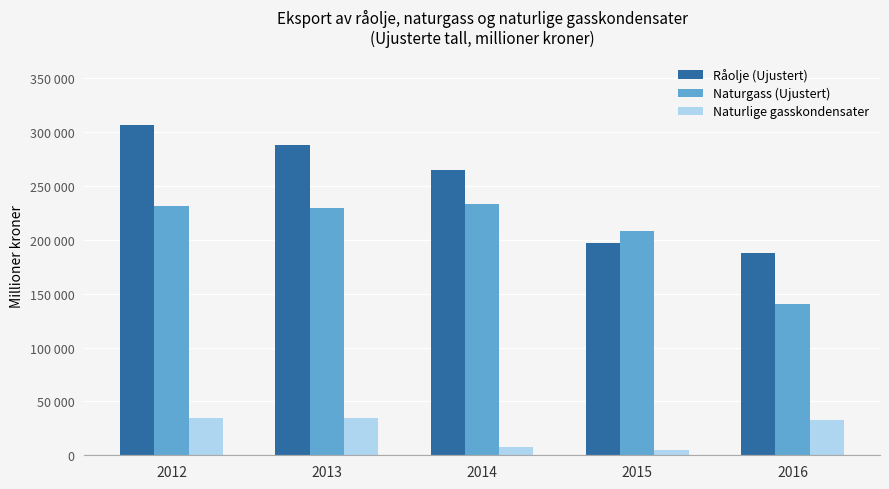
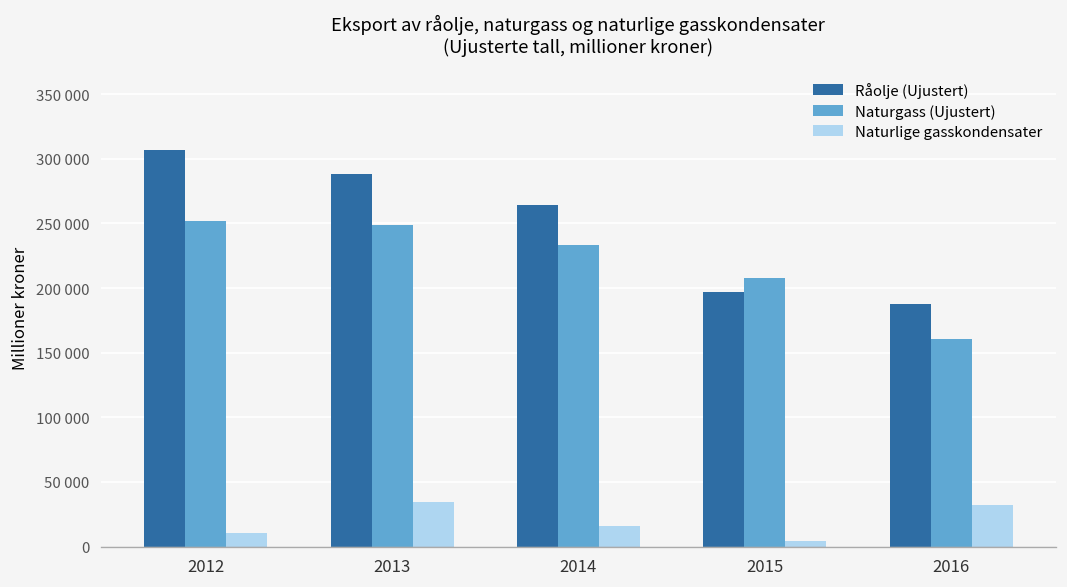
  {
    "Råolje (Ujustert)": {
      "2012": 307000,
      "2013": 288000,
      "2014": 265000,
      "2015": 197000,
      "2016": 188000
    },
    "Naturgass (Ujustert)": {
-     "2012": 231000,
-     "2013": 230000,
+     "2012": 252000,
+     "2013": 249000,
      "2014": 234000,
      "2015": 208000,
-     "2016": 141000
+     "2016": 161000
    },
    "Naturlige gasskondensater": {
-     "2012": 35000,
+     "2012": 11000,
      "2013": 35000,
-     "2014": 8000,
+     "2014": 16000,
      "2015": 5000,
      "2016": 32000
    }
  }
